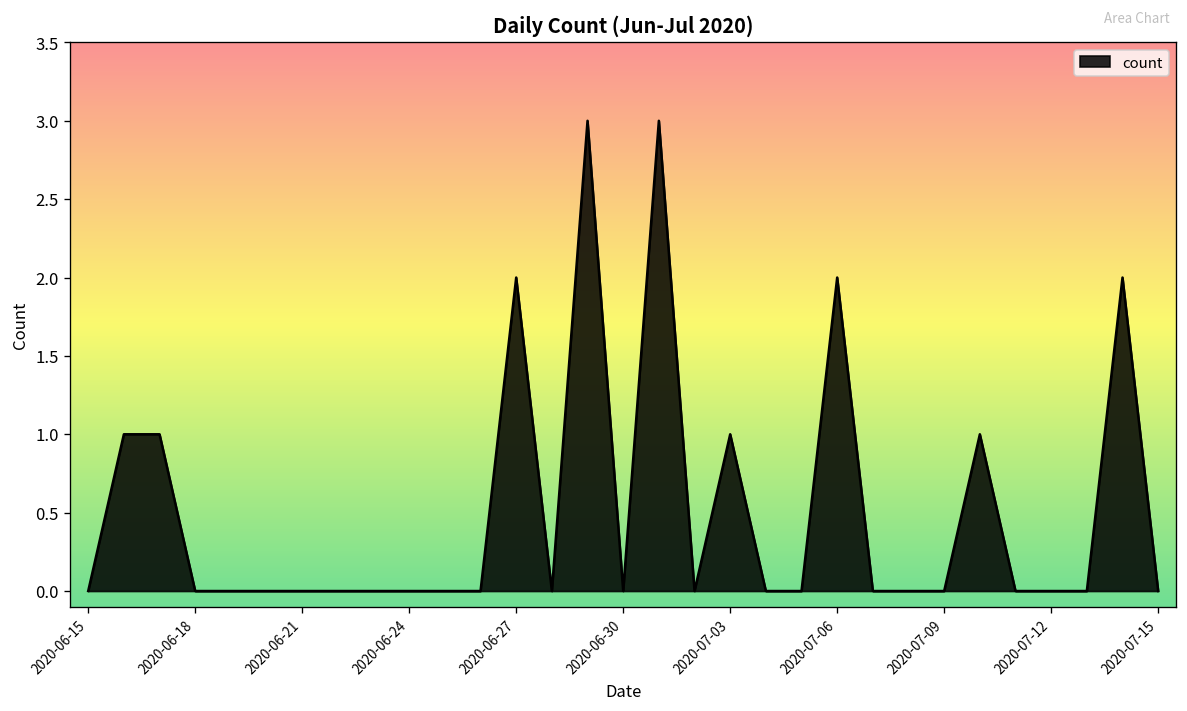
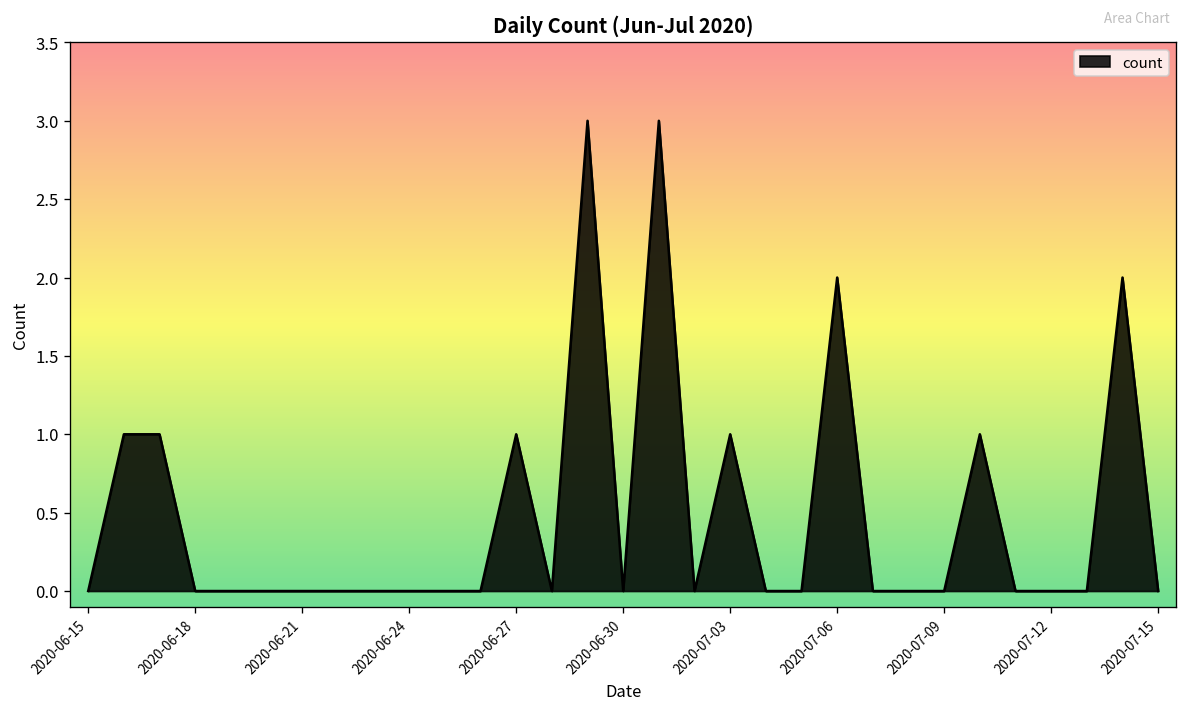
  {
    "2020-06-15": 0,
    "2020-06-18": 0,
    "2020-06-21": 0,
    "2020-06-24": 0,
-   "2020-06-27": 2,
+   "2020-06-27": 1,
    "2020-06-30": 0,
    "2020-07-03": 1,
    "2020-07-06": 2,
    "2020-07-09": 0,
    "2020-07-12": 0,
    "2020-07-15": 0
  }
